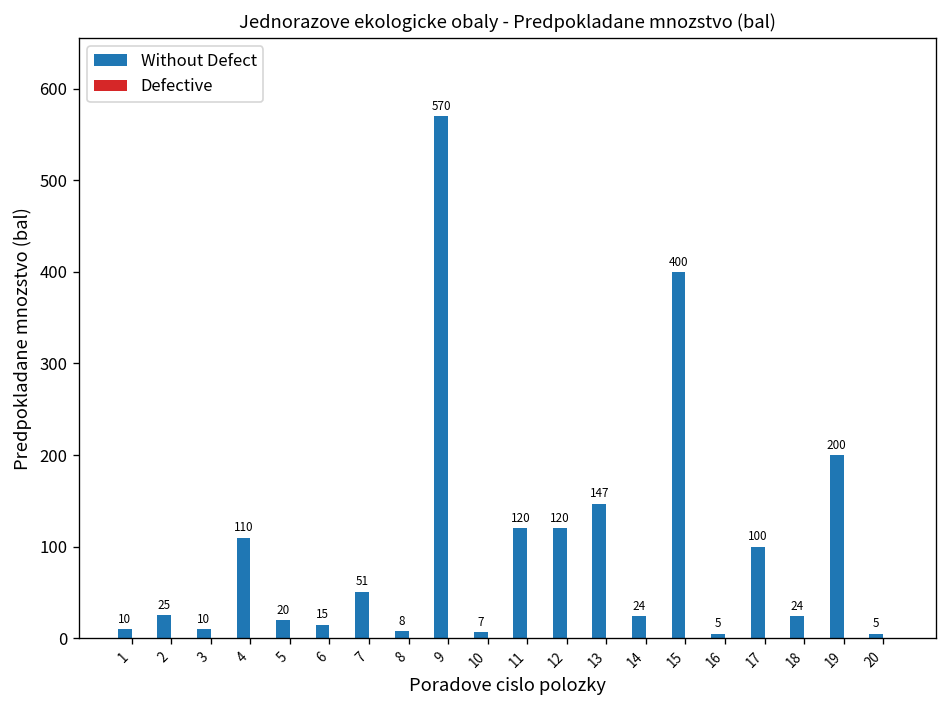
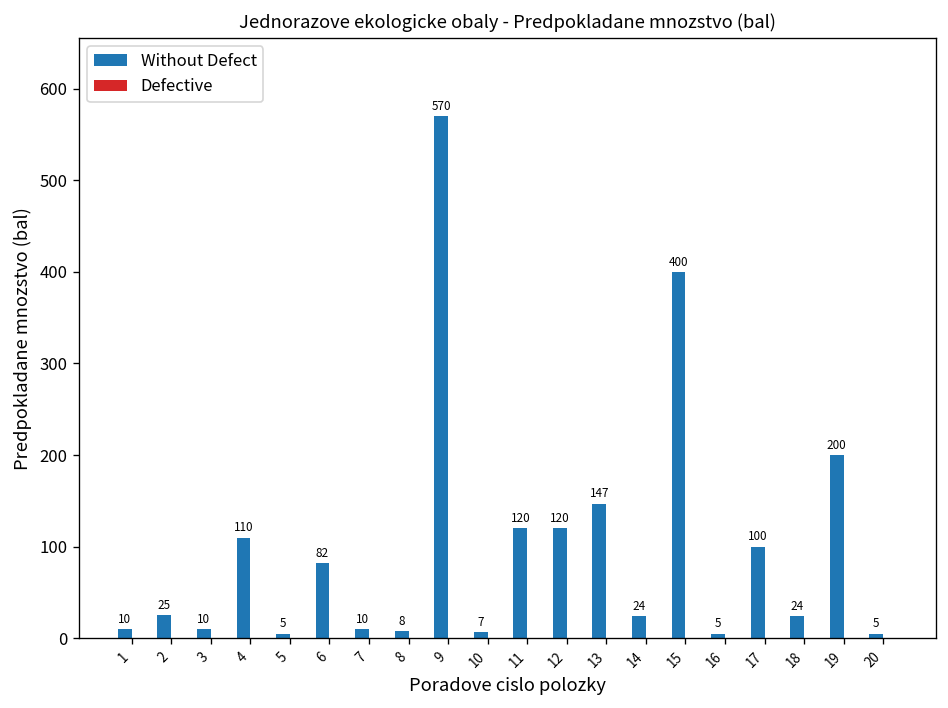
  {
    "Without Defect": {
      "1": 10,
      "2": 25,
      "3": 10,
      "4": 110,
-     "5": 20,
-     "6": 15,
-     "7": 51,
+     "5": 5,
+     "6": 82,
+     "7": 10,
      "8": 8,
      "9": 570,
      "10": 7,
      "11": 120,
      "12": 120,
      "13": 147,
      "14": 24,
      "15": 400,
      "16": 5,
      "17": 100,
      "18": 24,
      "19": 200,
      "20": 5
    },
    "Defective": {
      "1": 0,
      "2": 0,
      "3": 0,
      "4": 0,
      "5": 0,
      "6": 0,
      "7": 0,
      "8": 0,
      "9": 0,
      "10": 0,
      "11": 0,
      "12": 0,
      "13": 0,
      "14": 0,
      "15": 0,
      "16": 0,
      "17": 0,
      "18": 0,
      "19": 0,
      "20": 0
    }
  }
